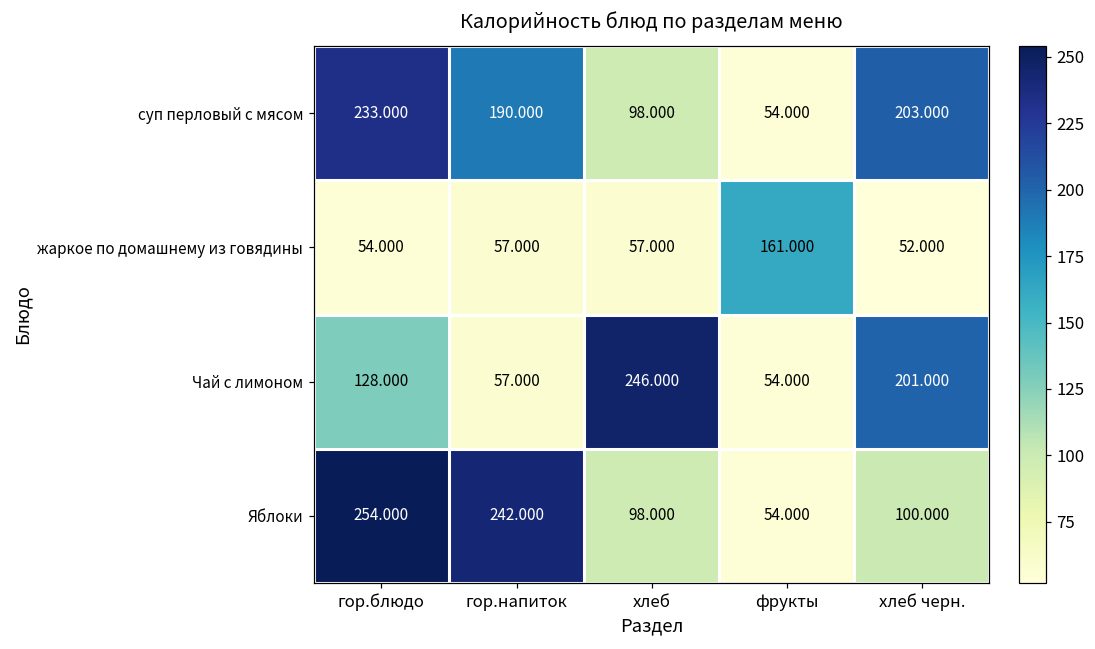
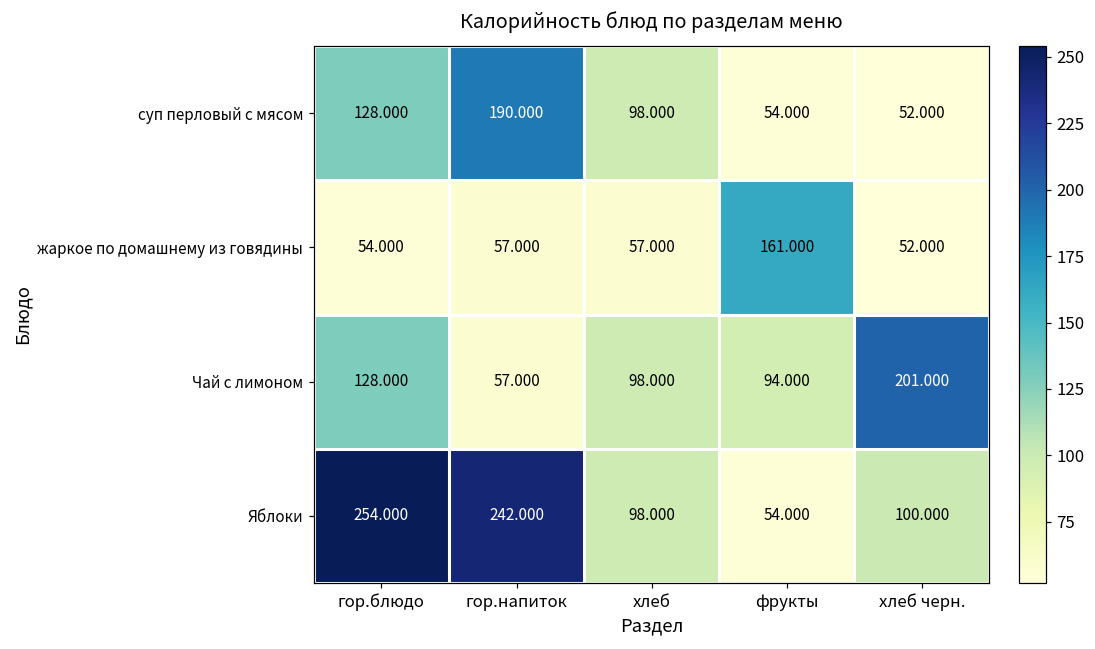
  {
    "суп перловый с мясом": {
-     "гор.блюдо": 233.000,
+     "гор.блюдо": 128.000,
      "гор.напиток": 190.000,
      "хлеб": 98.000,
      "фрукты": 54.000,
-     "хлеб черн.": 203.000
+     "хлеб черн.": 52.000
    },
    "жаркое по домашнему из говядины": {
      "гор.блюдо": 54.000,
      "гор.напиток": 57.000,
      "хлеб": 57.000,
      "фрукты": 161.000,
      "хлеб черн.": 52.000
    },
    "Чай с лимоном": {
      "гор.блюдо": 128.000,
      "гор.напиток": 57.000,
-     "хлеб": 246.000,
-     "фрукты": 54.000,
+     "хлеб": 98.000,
+     "фрукты": 94.000,
      "хлеб черн.": 201.000
    },
    "Яблоки": {
      "гор.блюдо": 254.000,
      "гор.напиток": 242.000,
      "хлеб": 98.000,
      "фрукты": 54.000,
      "хлеб черн.": 100.000
    }
  }
